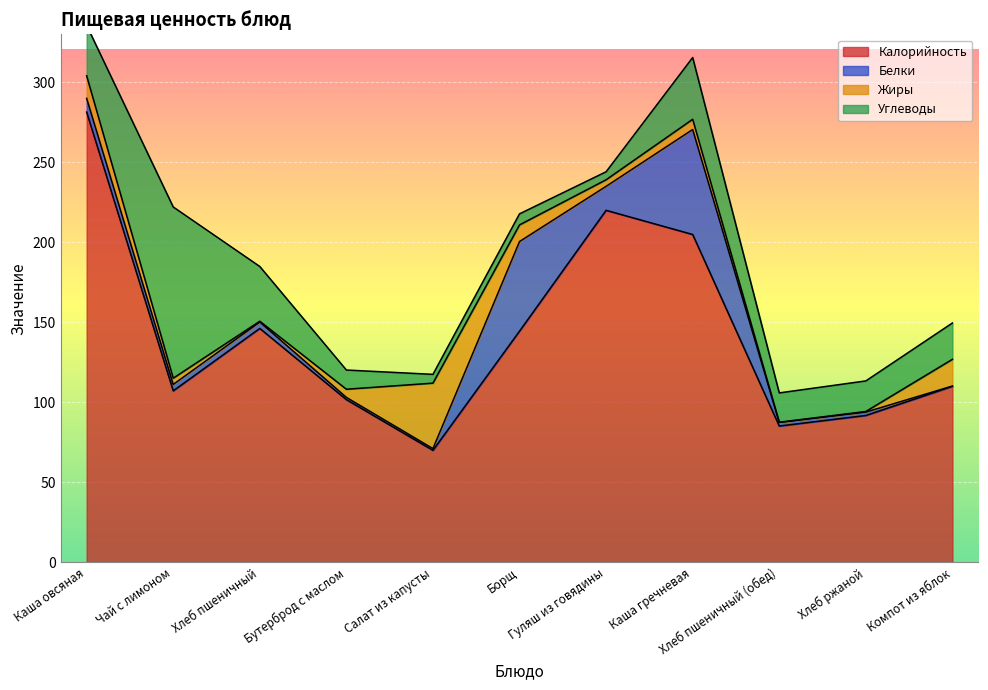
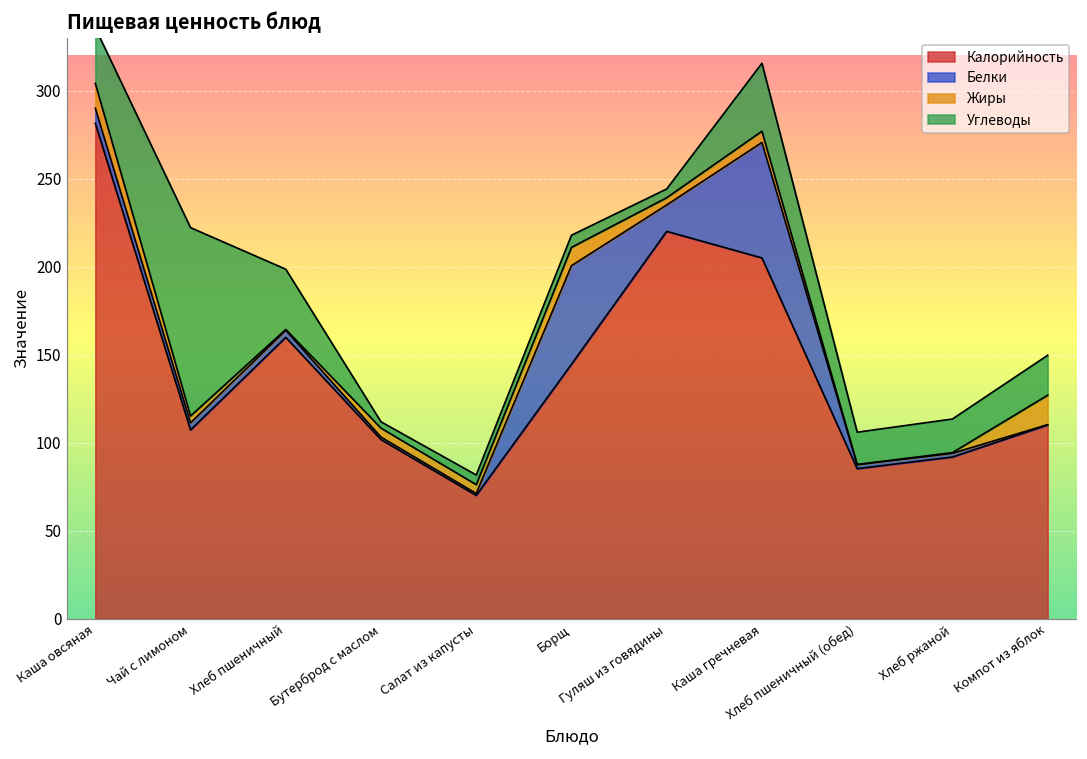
  {
    "Калорийность": {
      "Каша овсяная": 281,
      "Чай с лимоном": 107,
-     "Хлеб пшеничный": 146,
+     "Хлеб пшеничный": 160,
      "Борщ": 145,
      "Гуляш из говядины": 220,
      "Каша гречневая": 205,
      "Хлеб пшеничный (обед)": 85,
      "Хлеб ржаной": 92
    },
    "Белки": {
      "Каша овсяная": 9,
      "Чай с лимоном": 4,
      "Борщ": 56,
      "Гуляш из говядины": 15,
      "Каша гречневая": 66
    },
    "Жиры": {
      "Каша овсяная": 14,
      "Чай с лимоном": 4,
      "Бутерброд с маслом": 5,
-     "Салат из капусты": 41,
+     "Салат из капусты": 5,
      "Борщ": 10,
      "Гуляш из говядины": 4,
      "Каша гречневая": 6,
      "Компот из яблок": 17
    },
    "Углеводы": {
      "Чай с лимоном": 107,
      "Хлеб пшеничный": 34,
-     "Бутерброд с маслом": 12,
+     "Бутерброд с маслом": 4,
      "Салат из капусты": 6,
      "Борщ": 7,
      "Гуляш из говядины": 5,
      "Каша гречневая": 39,
      "Хлеб пшеничный (обед)": 18,
      "Хлеб ржаной": 19,
      "Компот из яблок": 23
    }
  }
